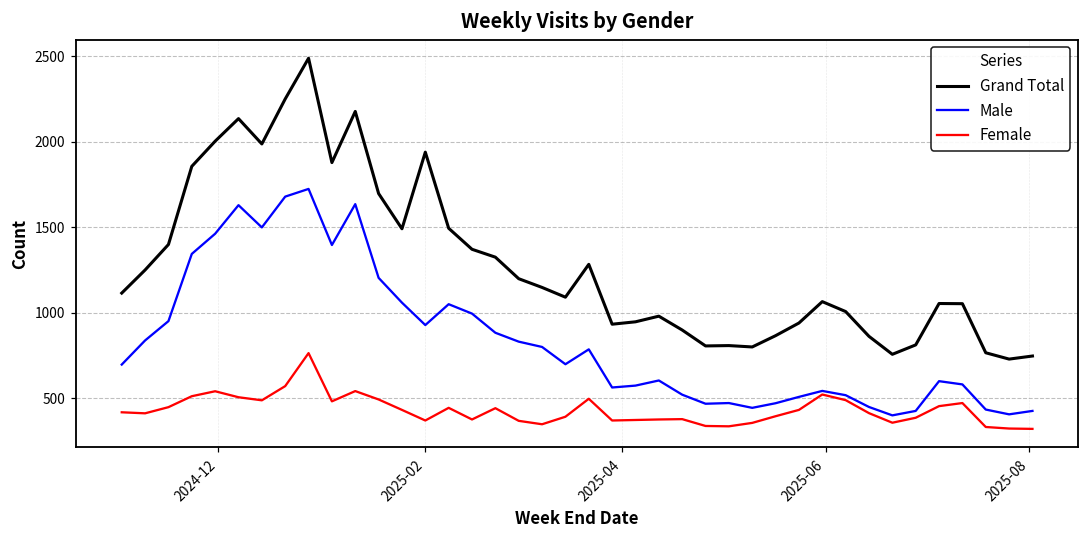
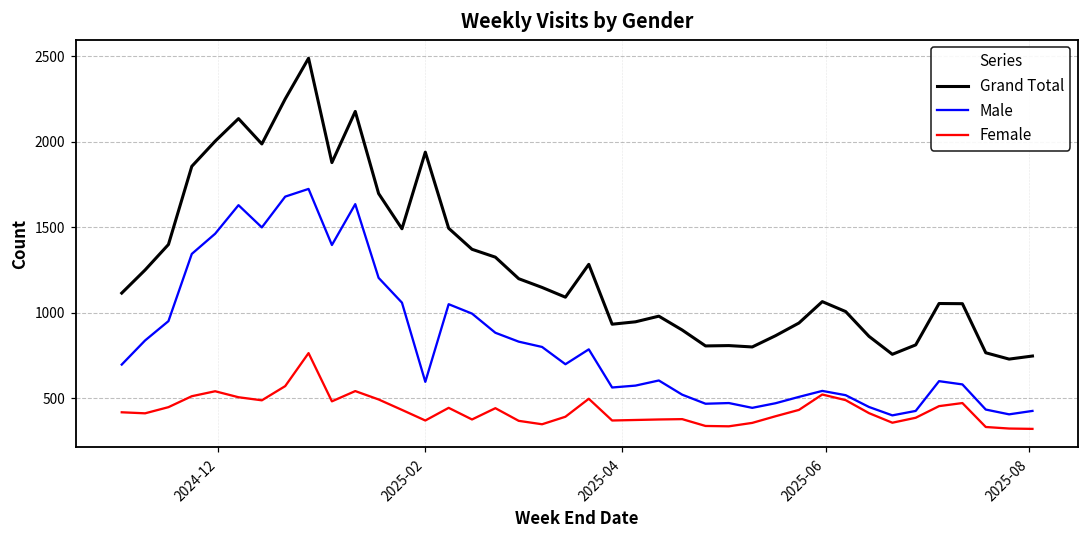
  {
    "Grand Total": {
      "2025-02": 1940
    },
    "Male": {
-     "2025-02": 930
+     "2025-02": 600
    },
    "Female": {
      "2025-02": 370
    }
  }
